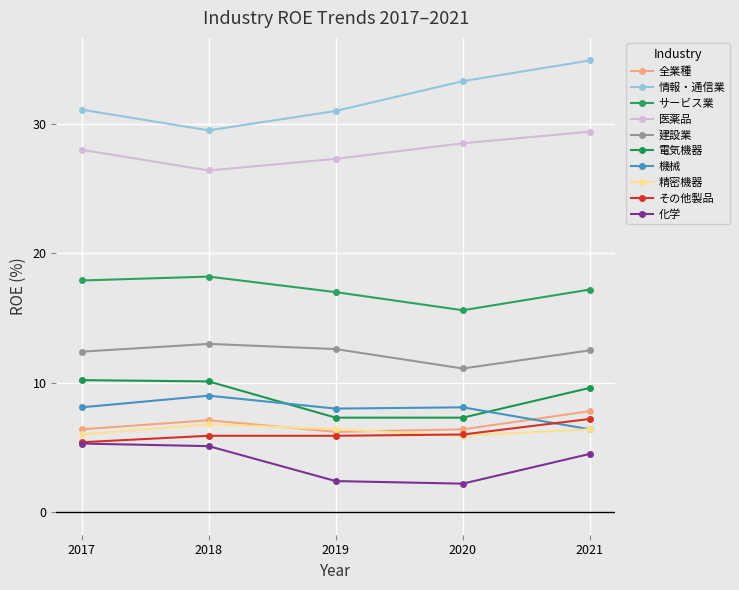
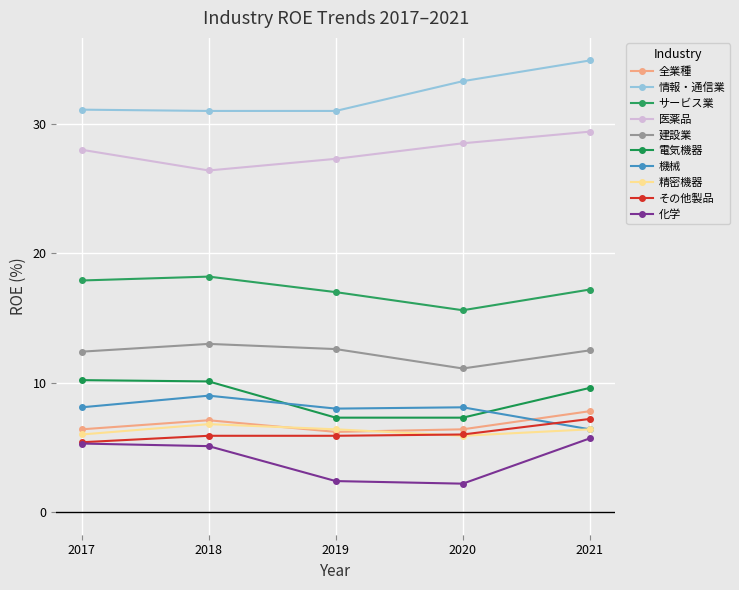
  {
    "全業種": {
      "2017": 6.4,
      "2018": 7.1,
      "2019": 6.2,
      "2020": 6.4,
      "2021": 7.8
    },
    "情報・通信業": {
      "2017": 31.1,
-     "2018": 29.5,
+     "2018": 31.0,
      "2019": 31.0,
      "2020": 33.3,
      "2021": 34.9
    },
    "医薬品": {
      "2017": 28.0,
      "2018": 26.4,
      "2019": 27.3,
      "2020": 28.5,
      "2021": 29.4
    },
    "建設業": {
      "2017": 12.4,
      "2018": 13.0,
      "2019": 12.6,
      "2020": 11.1,
      "2021": 12.5
    },
    "機械": {
      "2017": 8.1,
      "2018": 9.0,
      "2019": 8.0,
      "2020": 8.1
    },
    "精密機器": {
      "2017": 6.0,
      "2018": 6.8,
      "2019": 6.4
    },
    "その他製品": {
      "2018": 5.9,
      "2019": 5.9,
      "2021": 7.2
    },
    "化学": {
      "2018": 5.1,
      "2019": 2.4,
      "2020": 2.2,
-     "2021": 4.5
+     "2021": 5.7
    }
  }
